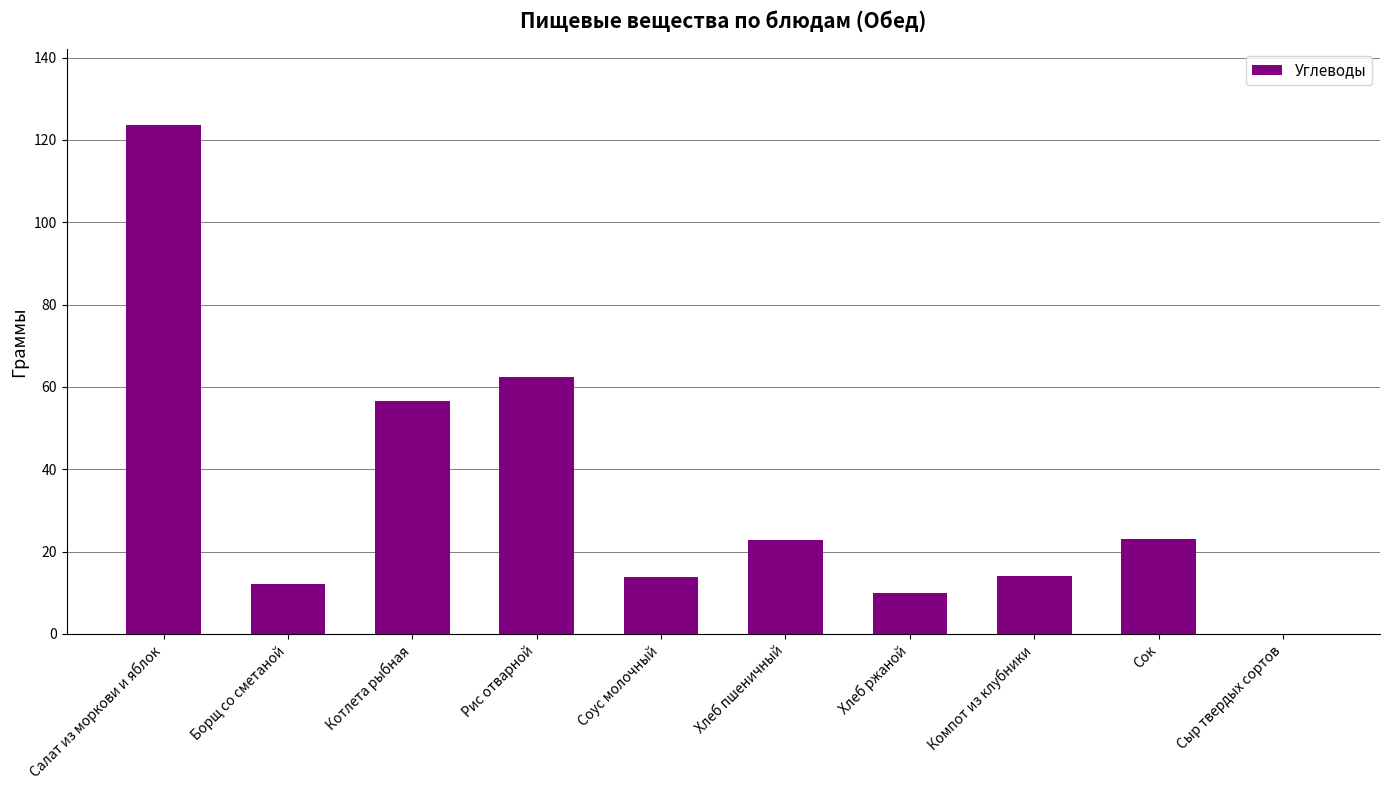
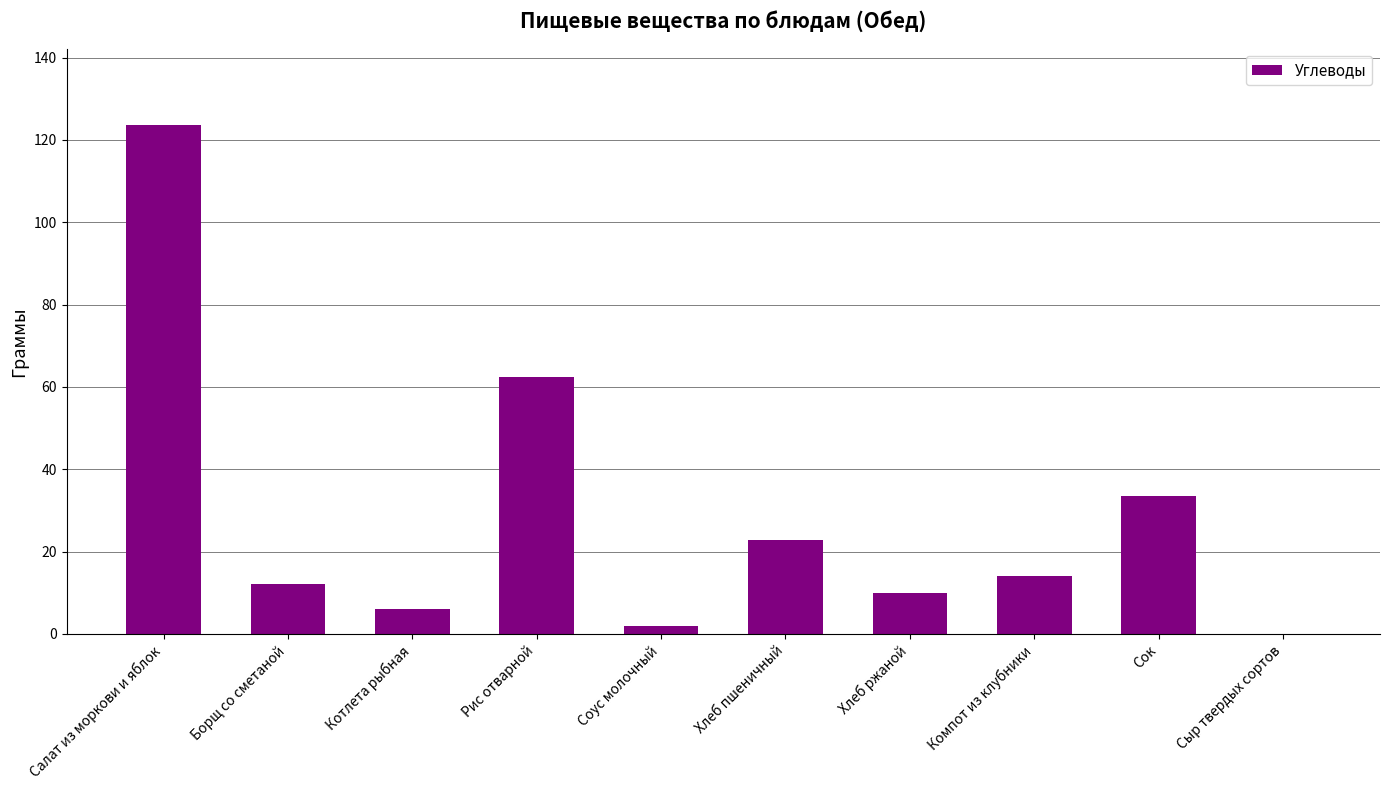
  {
    "Салат из моркови и яблок": 124,
    "Борщ со сметаной": 12,
-   "Котлета рыбная": 57,
+   "Котлета рыбная": 6,
    "Рис отварной": 62,
-   "Соус молочный": 14,
+   "Соус молочный": 2,
    "Хлеб пшеничный": 23,
    "Хлеб ржаной": 10,
    "Компот из клубники": 14,
-   "Сок": 23,
+   "Сок": 34,
    "Сыр твердых сортов": 0
  }
